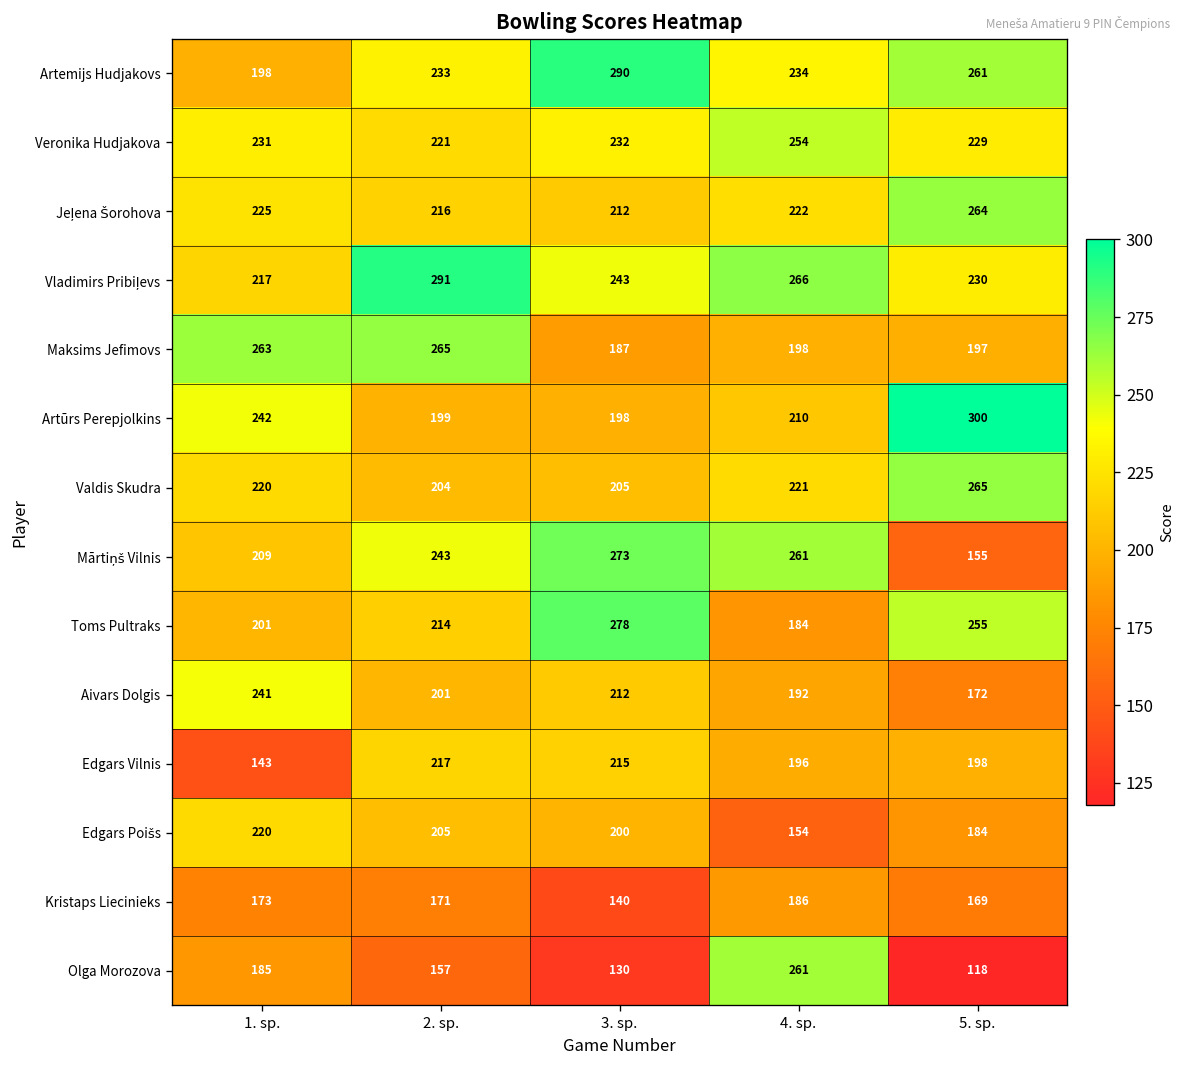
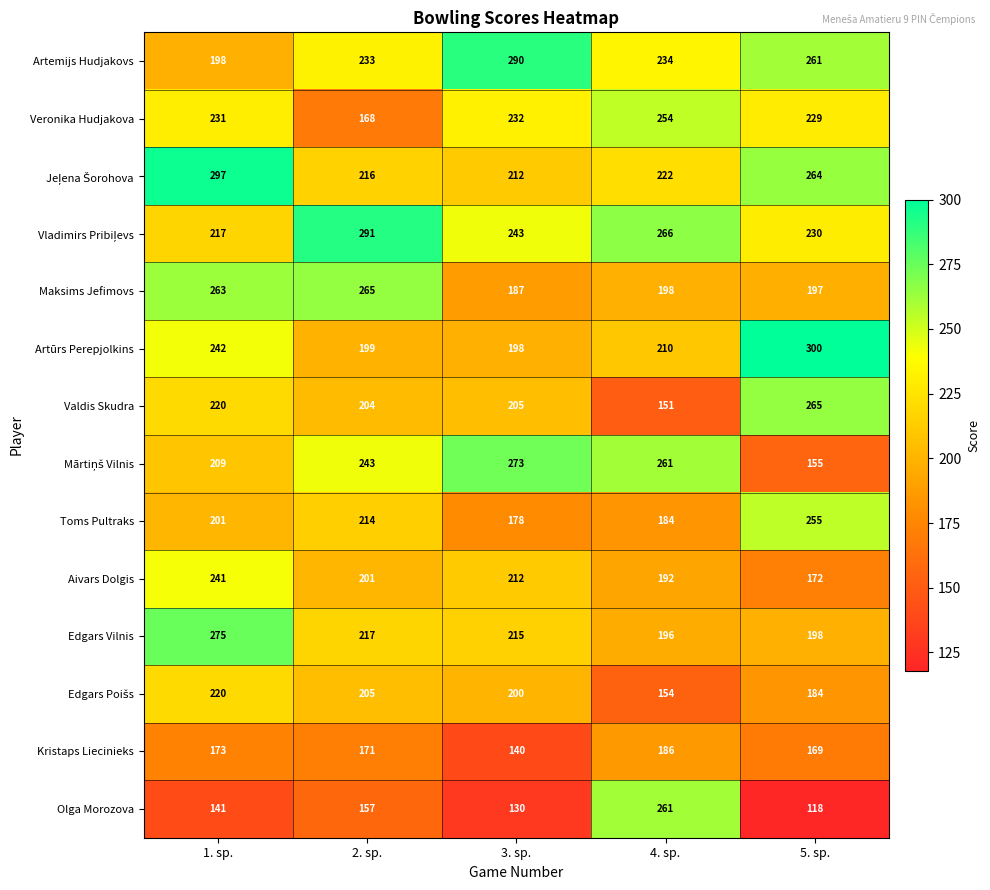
  {
    "Artemijs Hudjakovs": {
      "1. sp.": 198,
      "2. sp.": 233,
      "3. sp.": 290,
      "4. sp.": 234,
      "5. sp.": 261
    },
    "Veronika Hudjakova": {
      "1. sp.": 231,
-     "2. sp.": 221,
+     "2. sp.": 168,
      "3. sp.": 232,
      "4. sp.": 254,
      "5. sp.": 229
    },
    "Jeļena Šorohova": {
-     "1. sp.": 225,
+     "1. sp.": 297,
      "2. sp.": 216,
      "3. sp.": 212,
      "4. sp.": 222,
      "5. sp.": 264
    },
    "Vladimirs Pribiļevs": {
      "1. sp.": 217,
      "2. sp.": 291,
      "3. sp.": 243,
      "4. sp.": 266,
      "5. sp.": 230
    },
    "Maksims Jefimovs": {
      "1. sp.": 263,
      "2. sp.": 265,
      "3. sp.": 187,
      "4. sp.": 198,
      "5. sp.": 197
    },
    "Artūrs Perepjolkins": {
      "1. sp.": 242,
      "2. sp.": 199,
      "3. sp.": 198,
      "4. sp.": 210,
      "5. sp.": 300
    },
    "Valdis Skudra": {
      "1. sp.": 220,
      "2. sp.": 204,
      "3. sp.": 205,
-     "4. sp.": 221,
+     "4. sp.": 151,
      "5. sp.": 265
    },
    "Mārtiņš Vilnis": {
      "1. sp.": 209,
      "2. sp.": 243,
      "3. sp.": 273,
      "4. sp.": 261,
      "5. sp.": 155
    },
    "Toms Pultraks": {
      "1. sp.": 201,
      "2. sp.": 214,
-     "3. sp.": 278,
+     "3. sp.": 178,
      "4. sp.": 184,
      "5. sp.": 255
    },
    "Aivars Dolgis": {
      "1. sp.": 241,
      "2. sp.": 201,
      "3. sp.": 212,
      "4. sp.": 192,
      "5. sp.": 172
    },
    "Edgars Vilnis": {
-     "1. sp.": 143,
+     "1. sp.": 275,
      "2. sp.": 217,
      "3. sp.": 215,
      "4. sp.": 196,
      "5. sp.": 198
    },
    "Edgars Poišs": {
      "1. sp.": 220,
      "2. sp.": 205,
      "3. sp.": 200,
      "4. sp.": 154,
      "5. sp.": 184
    },
    "Kristaps Liecinieks": {
      "1. sp.": 173,
      "2. sp.": 171,
      "3. sp.": 140,
      "4. sp.": 186,
      "5. sp.": 169
    },
    "Olga Morozova": {
-     "1. sp.": 185,
+     "1. sp.": 141,
      "2. sp.": 157,
      "3. sp.": 130,
      "4. sp.": 261,
      "5. sp.": 118
    }
  }
